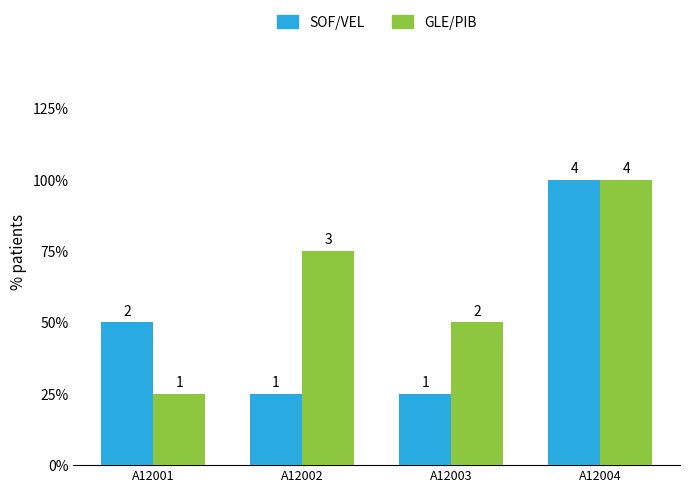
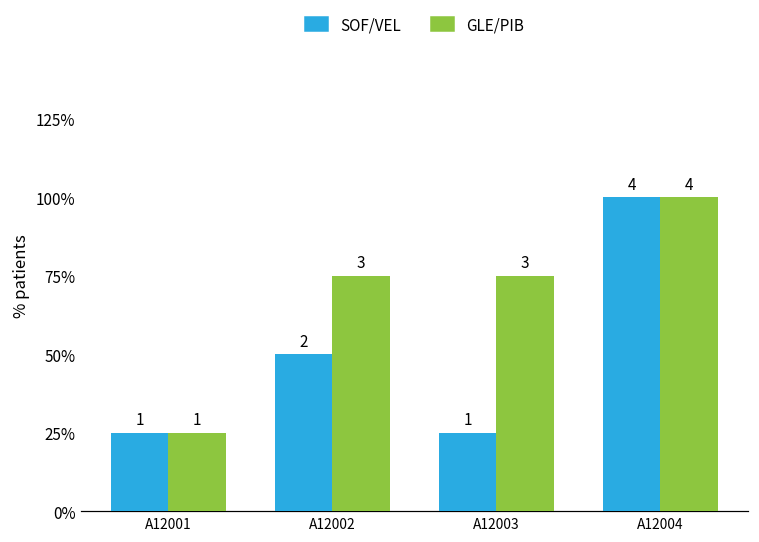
  {
    "SOF/VEL": {
-     "A12001": 2,
-     "A12002": 1,
+     "A12001": 1,
+     "A12002": 2,
      "A12003": 1,
      "A12004": 4
    },
    "GLE/PIB": {
      "A12001": 1,
      "A12002": 3,
-     "A12003": 2,
+     "A12003": 3,
      "A12004": 4
    }
  }
